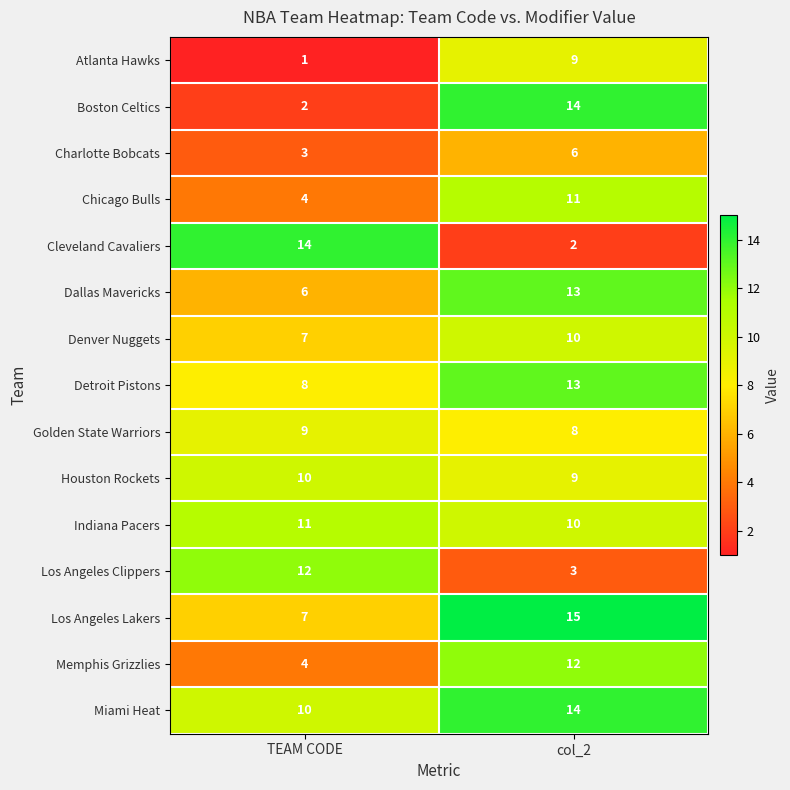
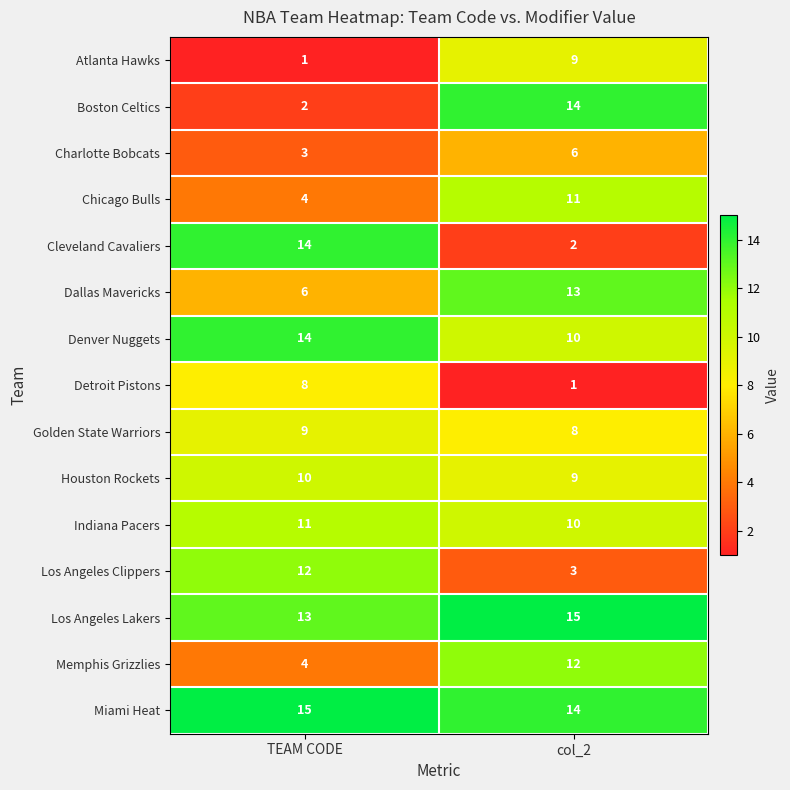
  {
    "Atlanta Hawks": {
      "TEAM CODE": 1,
      "col_2": 9
    },
    "Boston Celtics": {
      "TEAM CODE": 2,
      "col_2": 14
    },
    "Charlotte Bobcats": {
      "TEAM CODE": 3,
      "col_2": 6
    },
    "Chicago Bulls": {
      "TEAM CODE": 4,
      "col_2": 11
    },
    "Cleveland Cavaliers": {
      "TEAM CODE": 14,
      "col_2": 2
    },
    "Dallas Mavericks": {
      "TEAM CODE": 6,
      "col_2": 13
    },
    "Denver Nuggets": {
-     "TEAM CODE": 7,
+     "TEAM CODE": 14,
      "col_2": 10
    },
    "Detroit Pistons": {
      "TEAM CODE": 8,
-     "col_2": 13
+     "col_2": 1
    },
    "Golden State Warriors": {
      "TEAM CODE": 9,
      "col_2": 8
    },
    "Houston Rockets": {
      "TEAM CODE": 10,
      "col_2": 9
    },
    "Indiana Pacers": {
      "TEAM CODE": 11,
      "col_2": 10
    },
    "Los Angeles Clippers": {
      "TEAM CODE": 12,
      "col_2": 3
    },
    "Los Angeles Lakers": {
-     "TEAM CODE": 7,
+     "TEAM CODE": 13,
      "col_2": 15
    },
    "Memphis Grizzlies": {
      "TEAM CODE": 4,
      "col_2": 12
    },
    "Miami Heat": {
-     "TEAM CODE": 10,
+     "TEAM CODE": 15,
      "col_2": 14
    }
  }
